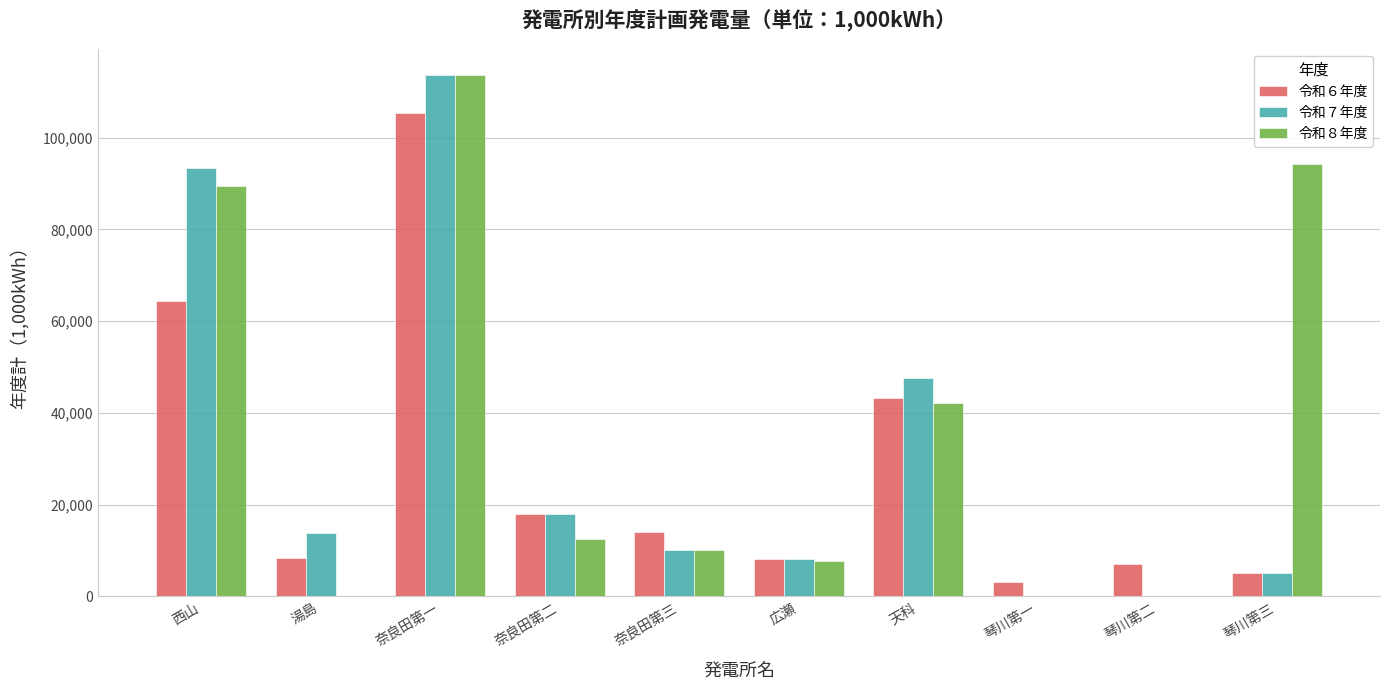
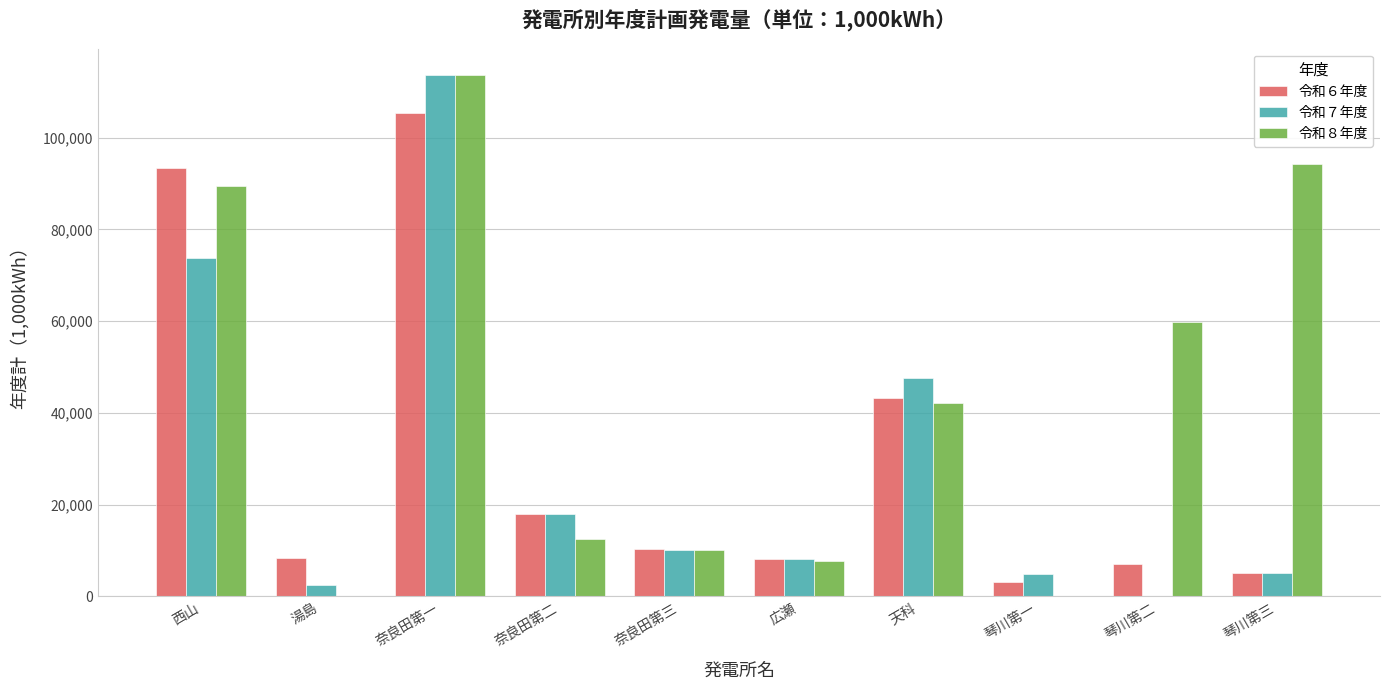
  {
    "令和６年度": {
-     "西山": "64,000",
+     "西山": "93,000",
      "湯島": "8,000",
      "奈良田第一": "105,000",
      "奈良田第二": "18,000",
-     "奈良田第三": "14,000",
+     "奈良田第三": "10,000",
      "広瀬": "8,000",
      "天科": "43,000",
      "琴川第一": "3,000",
      "琴川第二": "7,000",
      "琴川第三": "5,000"
    },
    "令和７年度": {
-     "西山": "93,000",
-     "湯島": "14,000",
+     "西山": "74,000",
+     "湯島": "2,000",
      "奈良田第一": "114,000",
      "奈良田第二": "18,000",
      "奈良田第三": "10,000",
      "広瀬": "8,000",
      "天科": "48,000",
-     "琴川第一": "0",
+     "琴川第一": "5,000",
      "琴川第二": "0",
      "琴川第三": "5,000"
    },
    "令和８年度": {
      "西山": "89,000",
      "湯島": "0",
      "奈良田第一": "114,000",
      "奈良田第二": "13,000",
      "奈良田第三": "10,000",
      "広瀬": "8,000",
      "天科": "42,000",
      "琴川第一": "0",
-     "琴川第二": "0",
+     "琴川第二": "60,000",
      "琴川第三": "94,000"
    }
  }
